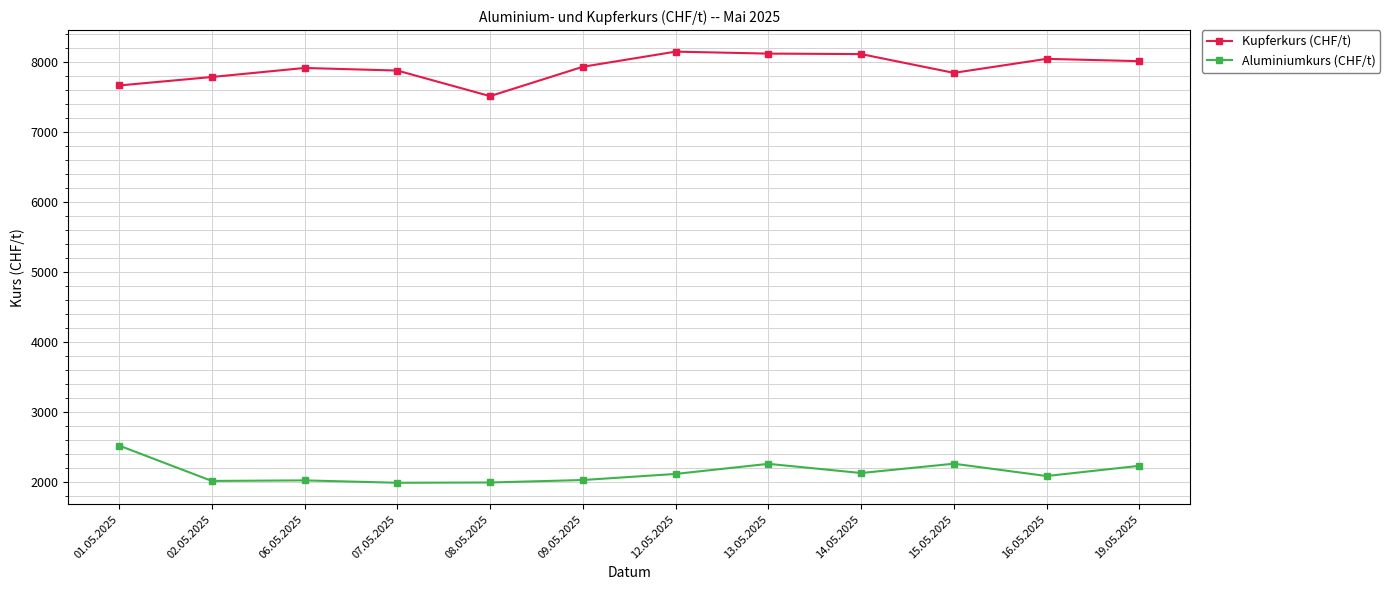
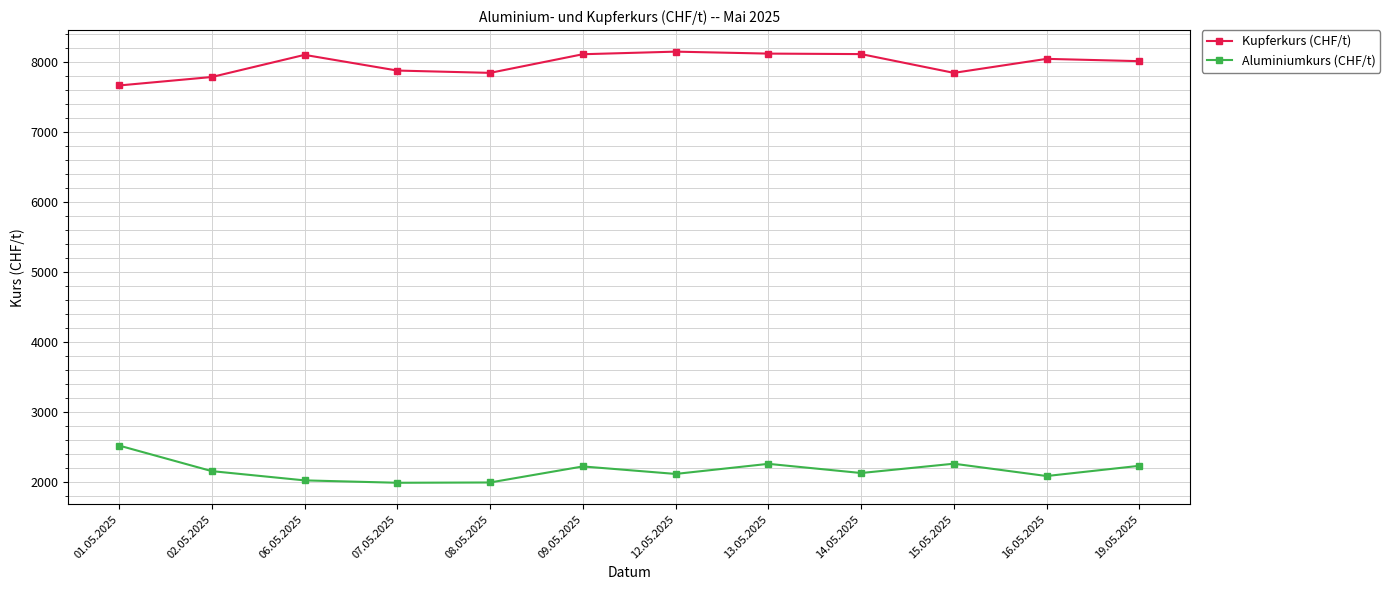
  {
    "Kupferkurs (CHF/t)": {
      "01.05.2025": 7700,
      "02.05.2025": 7800,
-     "06.05.2025": 7900,
+     "06.05.2025": 8100,
      "07.05.2025": 7900,
-     "08.05.2025": 7500,
-     "09.05.2025": 7900,
+     "08.05.2025": 7800,
+     "09.05.2025": 8100,
      "12.05.2025": 8100,
      "13.05.2025": 8100,
      "14.05.2025": 8100,
      "15.05.2025": 7800,
      "16.05.2025": 8000,
      "19.05.2025": 8000
    },
    "Aluminiumkurs (CHF/t)": {
      "01.05.2025": 2500,
-     "02.05.2025": 2000,
+     "02.05.2025": 2200,
      "06.05.2025": 2000,
      "07.05.2025": 2000,
      "08.05.2025": 2000,
-     "09.05.2025": 2000,
+     "09.05.2025": 2200,
      "12.05.2025": 2100,
      "13.05.2025": 2300,
      "14.05.2025": 2100,
      "15.05.2025": 2300,
      "16.05.2025": 2100,
      "19.05.2025": 2200
    }
  }
